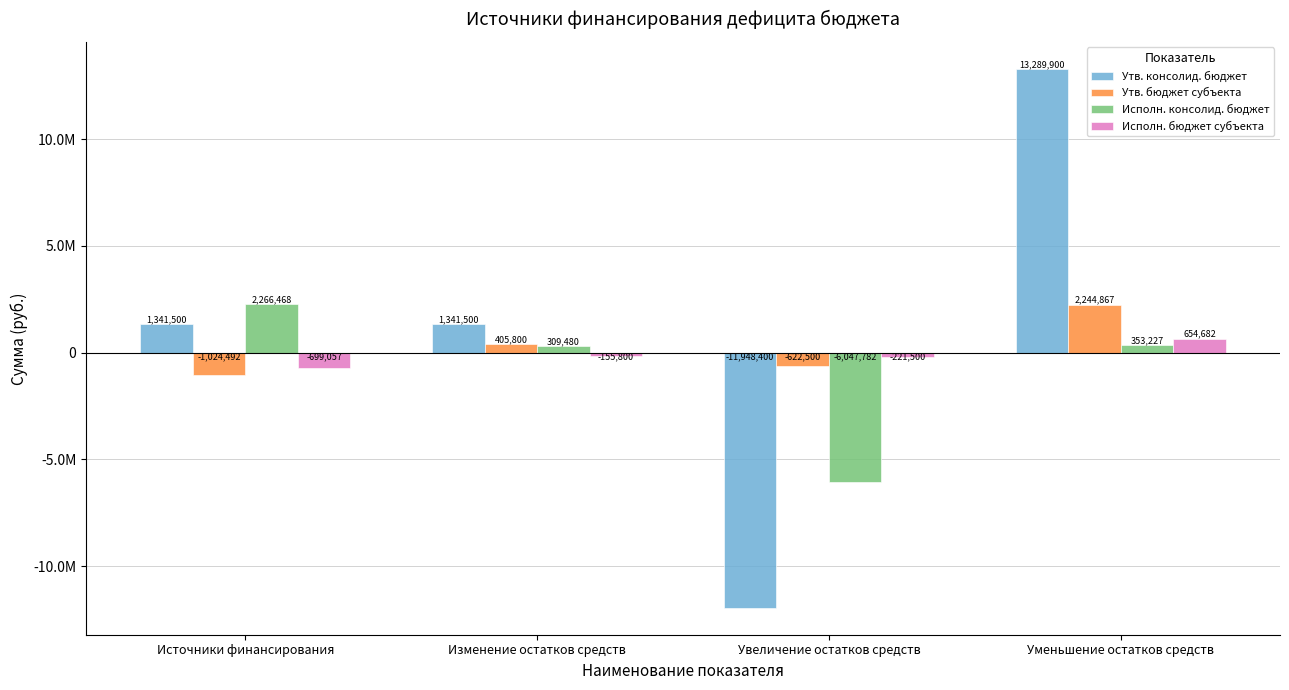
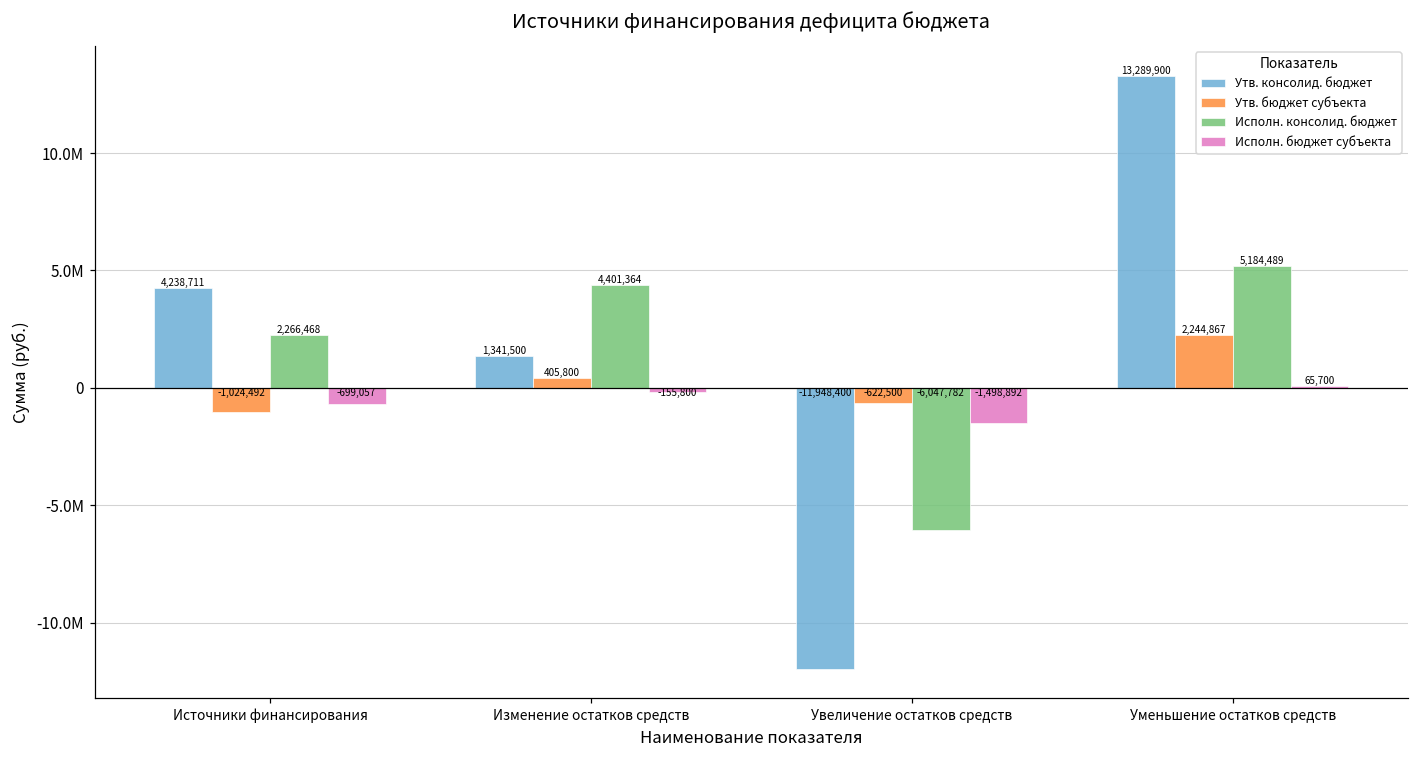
  {
    "Утв. консолид. бюджет": {
-     "Источники финансирования": "1,341,500",
+     "Источники финансирования": "4,238,711",
      "Изменение остатков средств": "1,341,500",
      "Увеличение остатков средств": "-11,948,400",
      "Уменьшение остатков средств": "13,289,900"
    },
    "Утв. бюджет субъекта": {
      "Источники финансирования": "-1,024,492",
      "Изменение остатков средств": "405,800",
      "Увеличение остатков средств": "-622,500",
      "Уменьшение остатков средств": "2,244,867"
    },
    "Исполн. консолид. бюджет": {
      "Источники финансирования": "2,266,468",
-     "Изменение остатков средств": "309,480",
+     "Изменение остатков средств": "4,401,364",
      "Увеличение остатков средств": "-6,047,782",
-     "Уменьшение остатков средств": "353,227"
+     "Уменьшение остатков средств": "5,184,489"
    },
    "Исполн. бюджет субъекта": {
      "Источники финансирования": "-699,057",
      "Изменение остатков средств": "-155,800",
-     "Увеличение остатков средств": "-221,500",
-     "Уменьшение остатков средств": "654,682"
+     "Увеличение остатков средств": "-1,498,892",
+     "Уменьшение остатков средств": "65,700"
    }
  }
